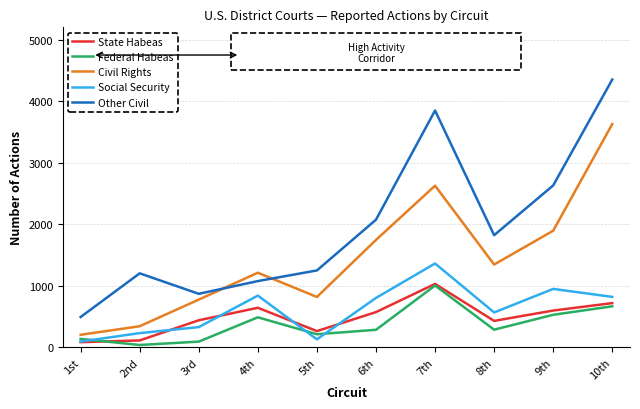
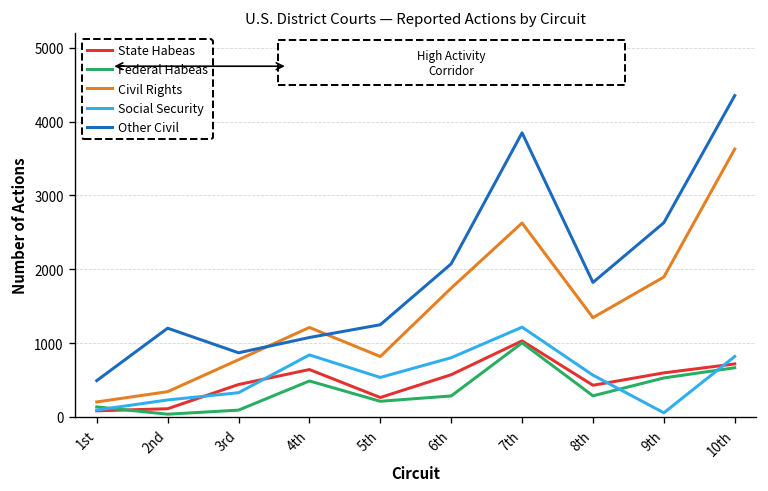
  {
    "State Habeas": {
      "2nd": 100,
      "3rd": 400,
      "4th": 600,
      "5th": 300,
      "6th": 600,
      "8th": 400,
      "9th": 600,
      "10th": 700
    },
    "Federal Habeas": {
      "1st": 100,
      "2nd": 0,
      "3rd": 100,
      "4th": 500,
      "5th": 200,
      "6th": 300,
      "8th": 300,
      "9th": 500,
      "10th": 700
    },
    "Civil Rights": {
      "1st": 200,
      "2nd": 300,
      "3rd": 800,
      "4th": 1200,
      "5th": 800,
      "6th": 1700,
      "7th": 2600,
      "8th": 1300,
      "9th": 1900,
      "10th": 3600
    },
    "Social Security": {
      "2nd": 200,
      "3rd": 300,
      "4th": 800,
-     "5th": 100,
+     "5th": 500,
      "6th": 800,
-     "7th": 1400,
+     "7th": 1200,
      "8th": 600,
-     "9th": 900,
+     "9th": 100,
      "10th": 800
    },
    "Other Civil": {
      "1st": 500,
      "2nd": 1200,
      "3rd": 900,
      "4th": 1100,
      "5th": 1200,
      "6th": 2100,
      "7th": 3800,
      "8th": 1800,
      "9th": 2600,
      "10th": 4400
    }
  }
